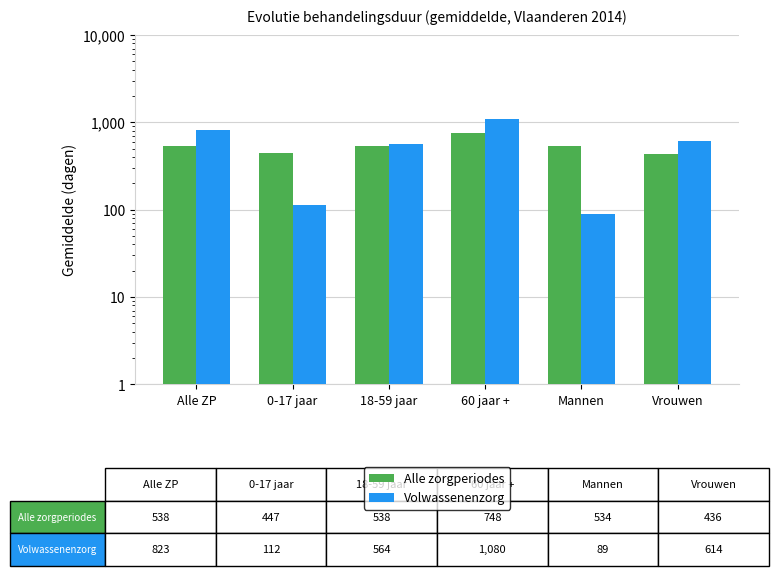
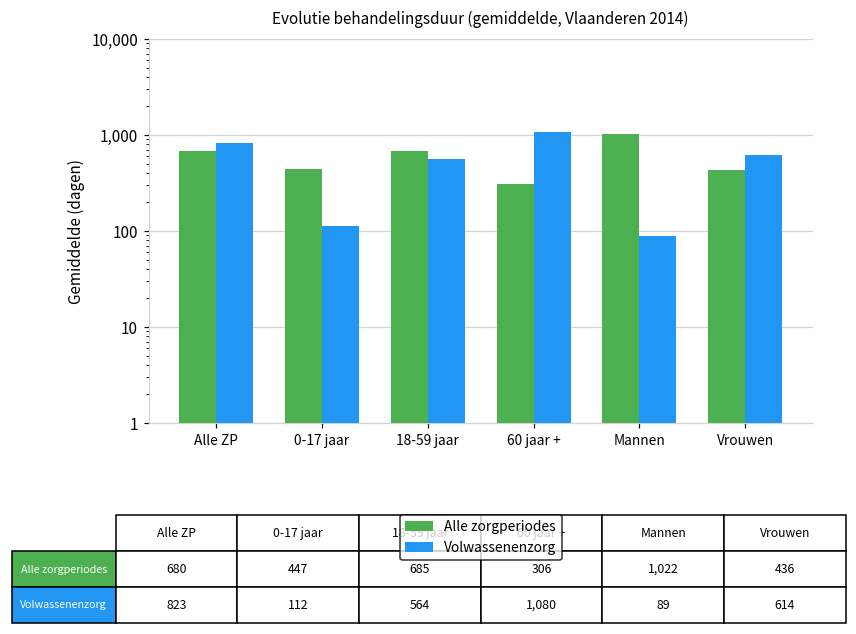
  {
    "Alle zorgperiodes": {
-     "Alle ZP": "538",
+     "Alle ZP": "680",
      "0-17 jaar": "447",
-     "18-59 jaar": "538",
-     "60 jaar +": "748",
-     "Mannen": "534"
+     "18-59 jaar": "685",
+     "60 jaar +": "306",
+     "Mannen": "1,022"
    },
    "Volwassenenzorg": {
      "60 jaar +": "1,080",
      "Mannen": "89"
    }
  }
